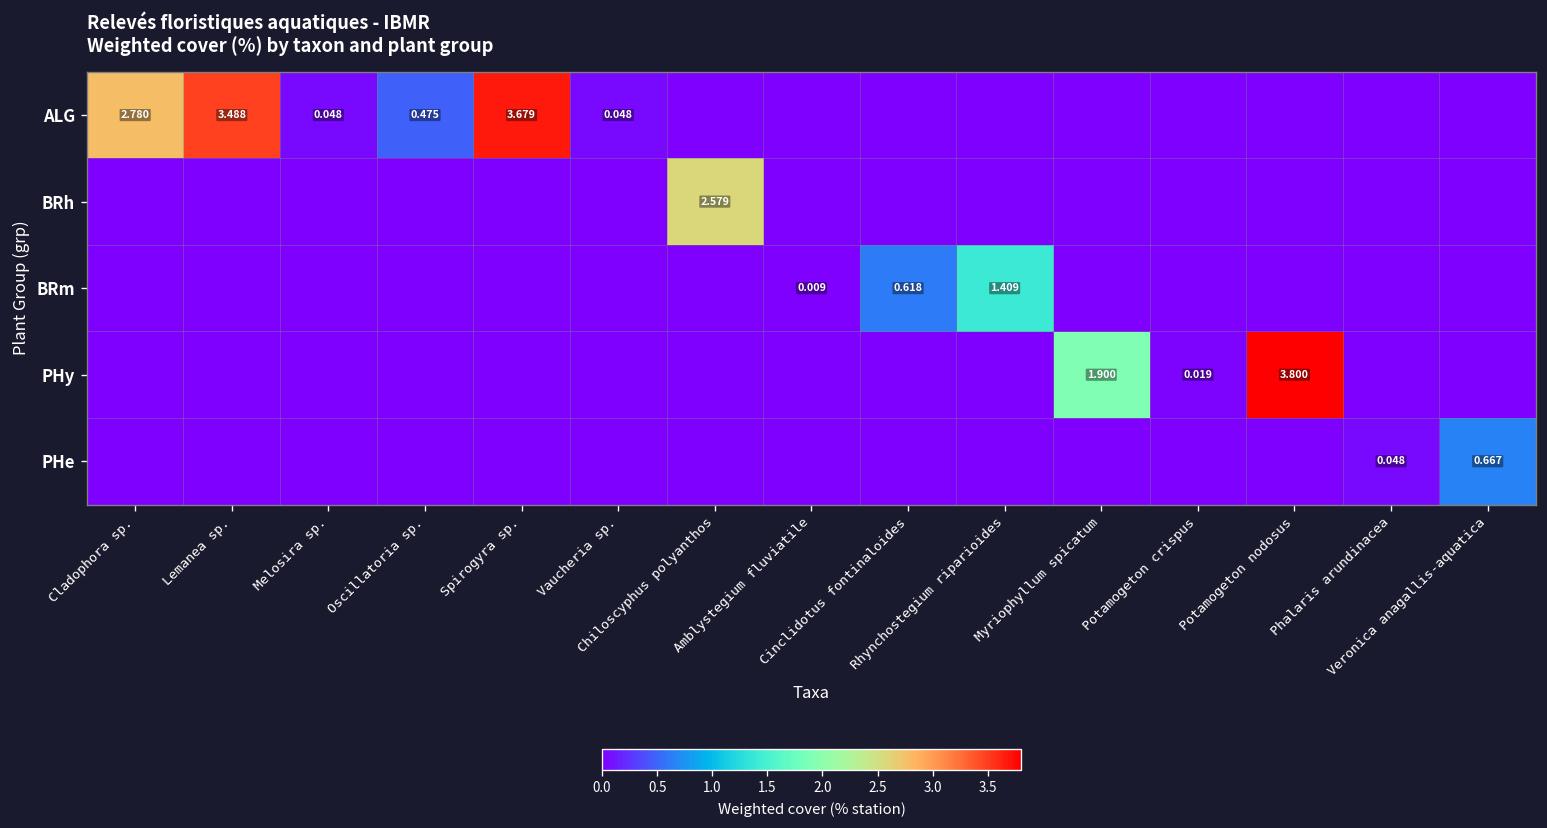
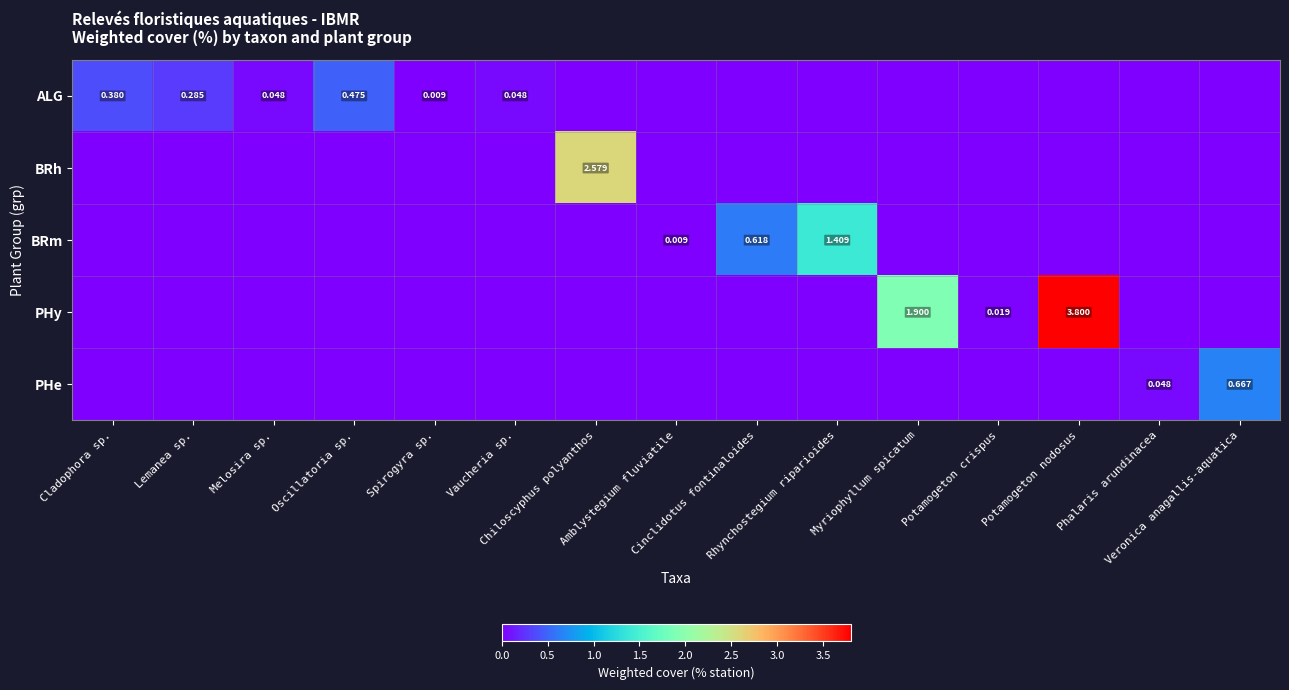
  {
    "ALG": {
-     "Cladophora sp.": 2.780,
-     "Lemanea sp.": 3.488,
-     "Spirogyra sp.": 3.679
+     "Cladophora sp.": 0.380,
+     "Lemanea sp.": 0.285,
+     "Spirogyra sp.": 0.009
    }
  }
